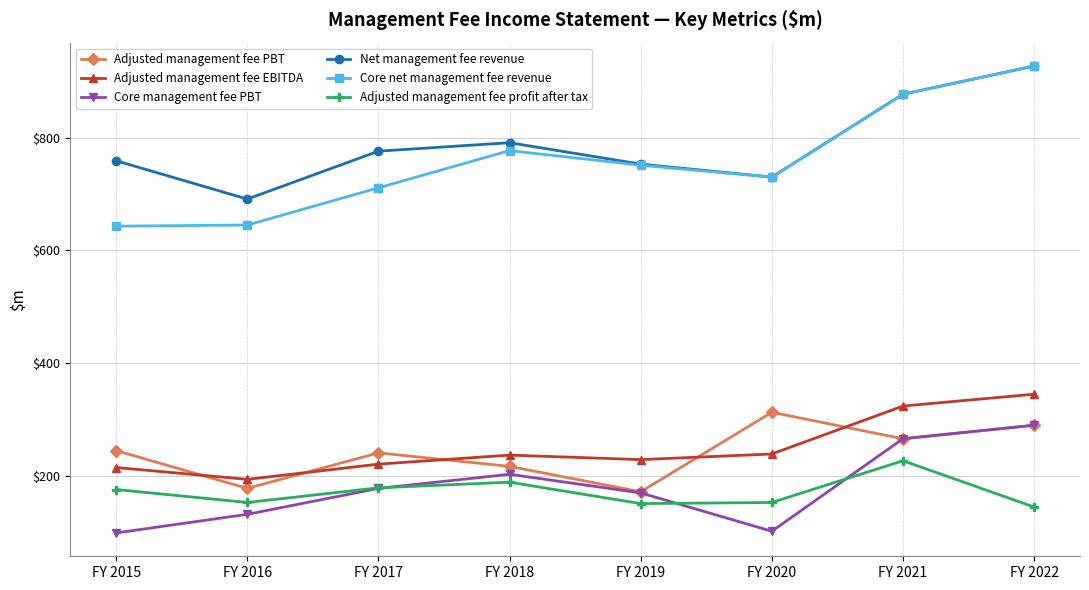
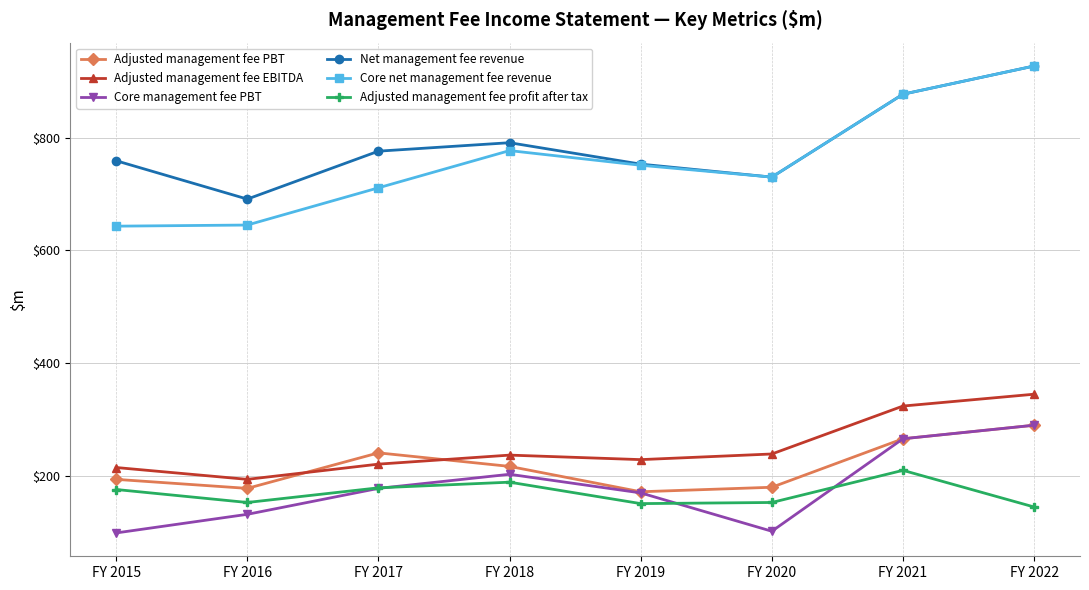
  {
    "Adjusted management fee PBT": {
-     "FY 2015": "$250",
+     "FY 2015": "$190",
      "FY 2016": "$180",
      "FY 2017": "$240",
      "FY 2018": "$220",
-     "FY 2020": "$310"
+     "FY 2020": "$180"
    },
    "Adjusted management fee EBITDA": {
      "FY 2015": "$220",
      "FY 2016": "$190",
      "FY 2017": "$220",
      "FY 2018": "$240",
      "FY 2019": "$230",
      "FY 2020": "$240",
      "FY 2021": "$320",
      "FY 2022": "$350"
    },
    "Core management fee PBT": {
      "FY 2015": "$100",
      "FY 2016": "$130",
      "FY 2018": "$200",
      "FY 2020": "$100"
    },
    "Net management fee revenue": {
      "FY 2015": "$760",
      "FY 2016": "$690",
      "FY 2017": "$780",
      "FY 2018": "$790"
    },
    "Core net management fee revenue": {
      "FY 2015": "$640",
      "FY 2016": "$650",
      "FY 2017": "$710",
      "FY 2018": "$780"
    },
    "Adjusted management fee profit after tax": {
      "FY 2015": "$180",
      "FY 2016": "$150",
      "FY 2018": "$190",
      "FY 2019": "$150",
      "FY 2020": "$150",
-     "FY 2021": "$230",
+     "FY 2021": "$210",
      "FY 2022": "$150"
    }
  }
